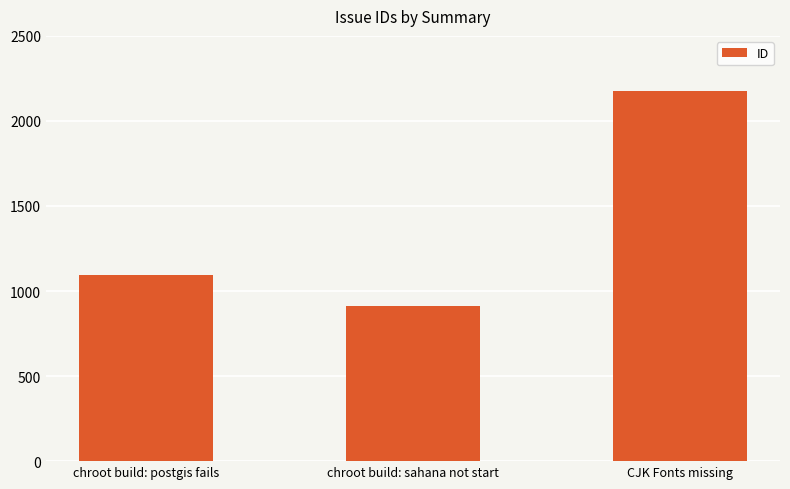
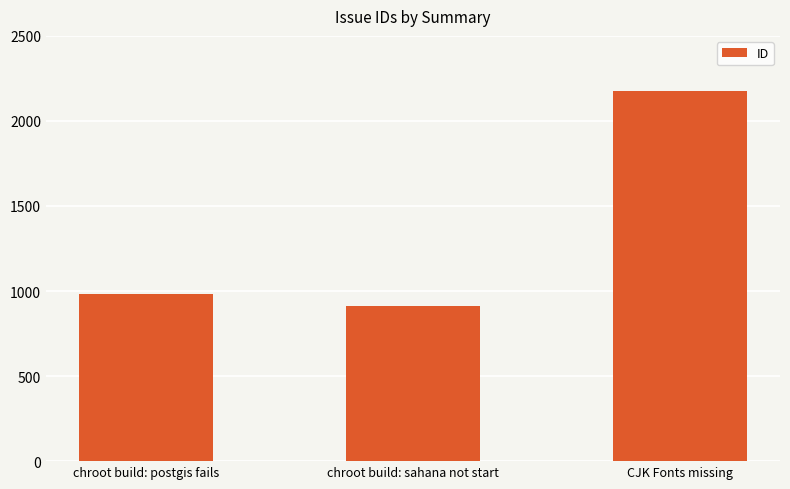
  {
-   "chroot build: postgis fails": 1090,
+   "chroot build: postgis fails": 980,
    "chroot build: sahana not start": 910,
    "CJK Fonts missing": 2180
  }
